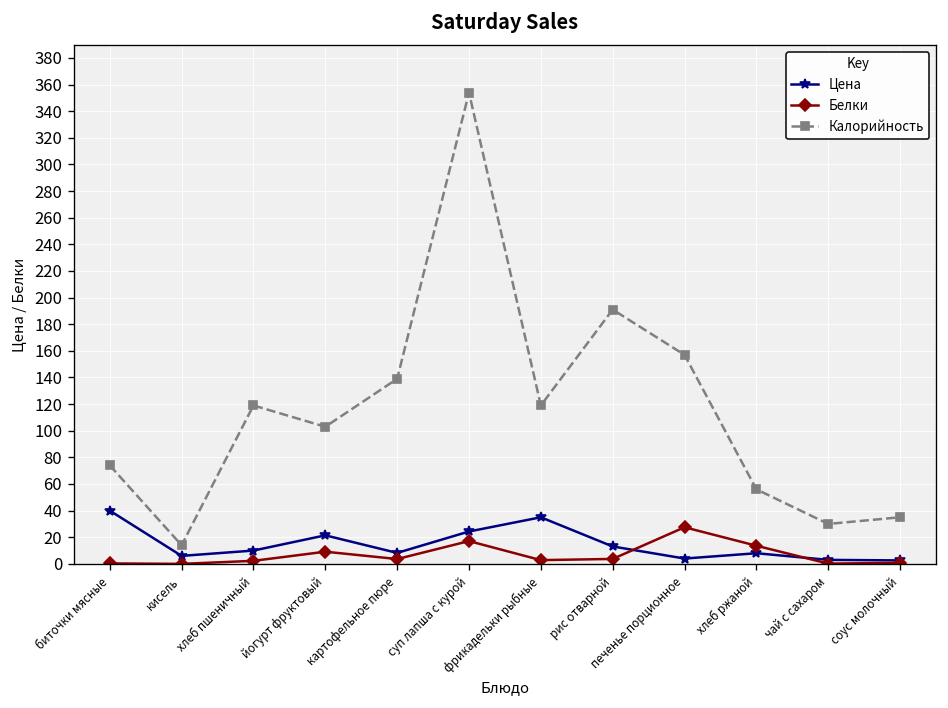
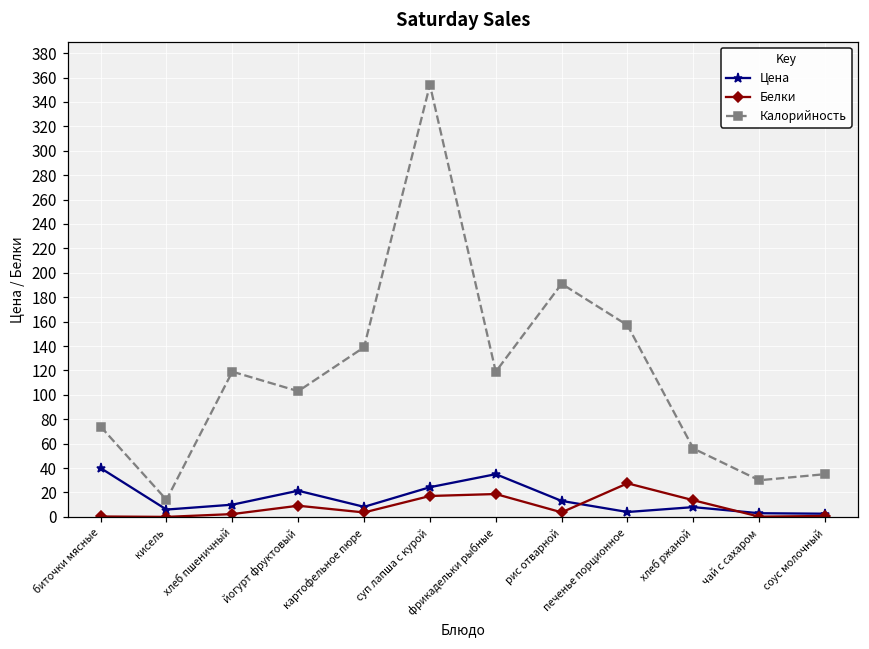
  {
    "Цена": {
      "биточки мясные": 40,
      "кисель": 6,
      "хлеб пшеничный": 10,
      "йогурт фруктовый": 21,
      "картофельное пюре": 8,
      "суп лапша с курой": 24,
      "фрикадельки рыбные": 35,
      "рис отварной": 13,
      "печенье порционное": 4,
      "хлеб ржаной": 8,
      "чай с сахаром": 3
    },
    "Белки": {
      "биточки мясные": 0,
      "кисель": 0,
      "хлеб пшеничный": 2,
      "йогурт фруктовый": 9,
      "картофельное пюре": 4,
      "суп лапша с курой": 17,
-     "фрикадельки рыбные": 3,
+     "фрикадельки рыбные": 19,
      "рис отварной": 4,
      "печенье порционное": 28,
      "хлеб ржаной": 14,
      "чай с сахаром": 0
    },
    "Калорийность": {
      "биточки мясные": 74,
      "кисель": 14,
      "хлеб пшеничный": 119,
      "йогурт фруктовый": 103,
      "картофельное пюре": 139,
      "суп лапша с курой": 354,
      "фрикадельки рыбные": 119,
      "рис отварной": 191,
      "печенье порционное": 157,
      "хлеб ржаной": 56,
      "чай с сахаром": 30,
      "соус молочный": 35
    }
  }
